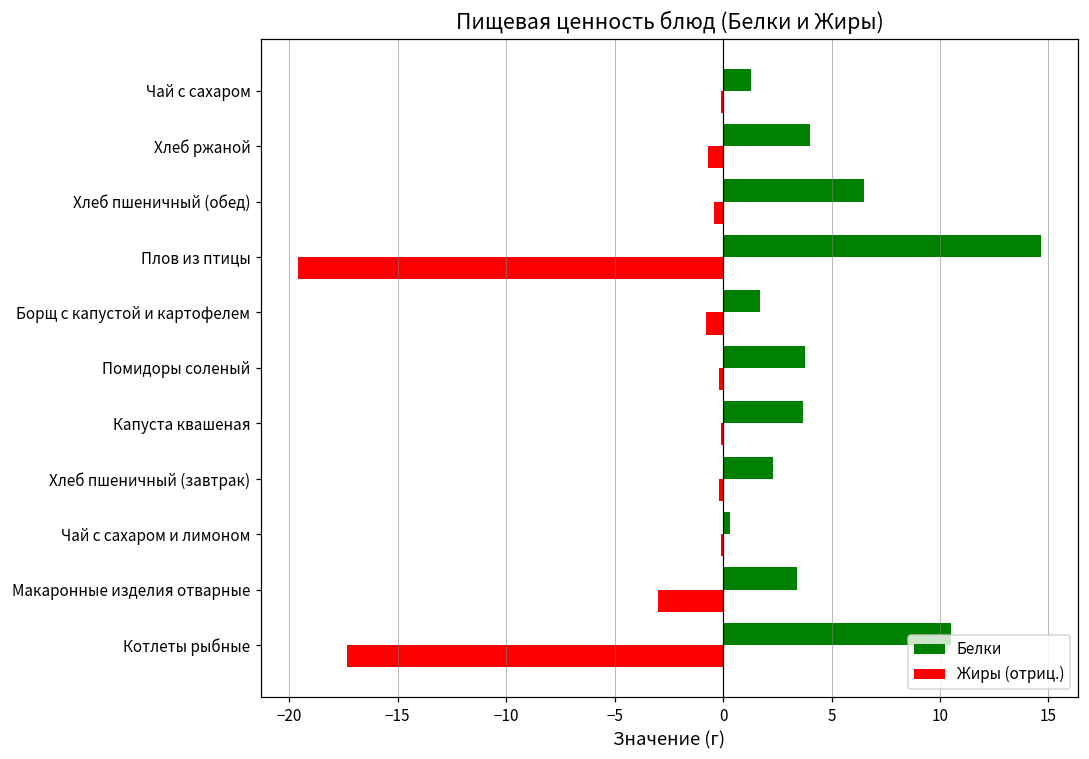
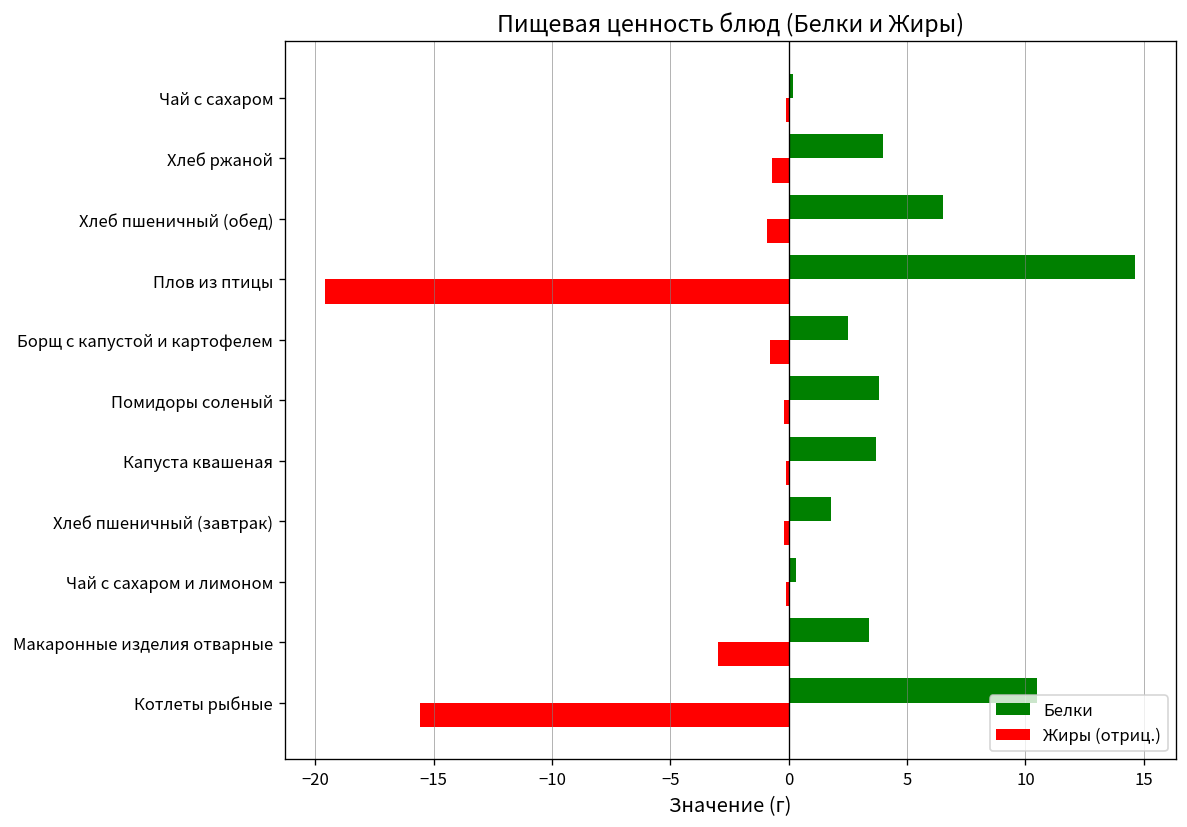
  {
    "Белки": {
-     "Чай с сахаром": 1.3,
+     "Чай с сахаром": 0.2,
      "Хлеб ржаной": 4.0,
      "Хлеб пшеничный (обед)": 6.5,
      "Плов из птицы": 14.7,
-     "Борщ с капустой и картофелем": 1.7,
+     "Борщ с капустой и картофелем": 2.5,
      "Помидоры соленый": 3.8,
      "Капуста квашеная": 3.7,
-     "Хлеб пшеничный (завтрак)": 2.3,
+     "Хлеб пшеничный (завтрак)": 1.8,
      "Чай с сахаром и лимоном": 0.3,
      "Макаронные изделия отварные": 3.4,
      "Котлеты рыбные": 10.5
    },
    "Жиры (отриц.)": {
      "Хлеб ржаной": -0.7,
-     "Хлеб пшеничный (обед)": -0.4,
+     "Хлеб пшеничный (обед)": -0.9,
      "Плов из птицы": -19.6,
      "Борщ с капустой и картофелем": -0.8,
      "Помидоры соленый": -0.2,
      "Хлеб пшеничный (завтрак)": -0.2,
      "Макаронные изделия отварные": -3.0,
-     "Котлеты рыбные": -17.4
+     "Котлеты рыбные": -15.6
    }
  }
